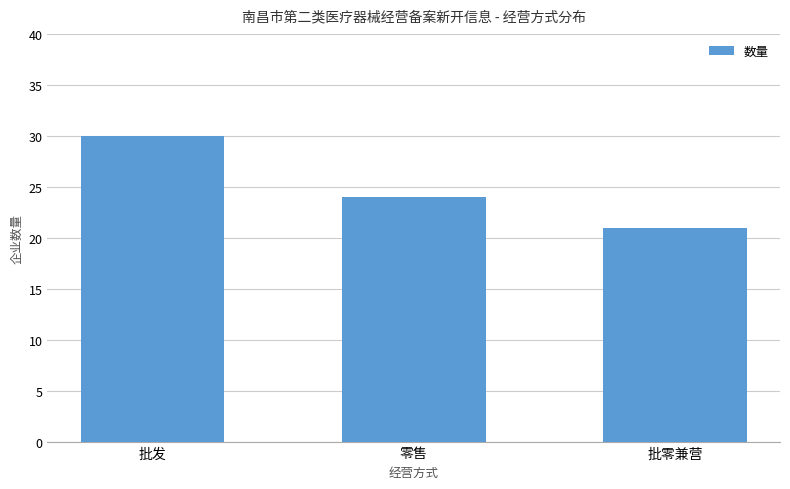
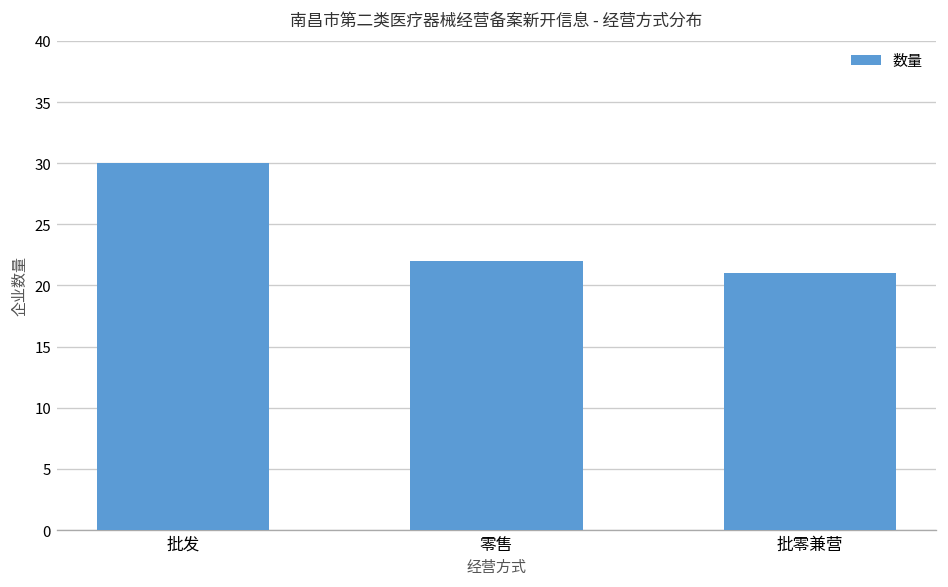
  {
    "批发": 30,
-   "零售": 24,
+   "零售": 22,
    "批零兼营": 21
  }
